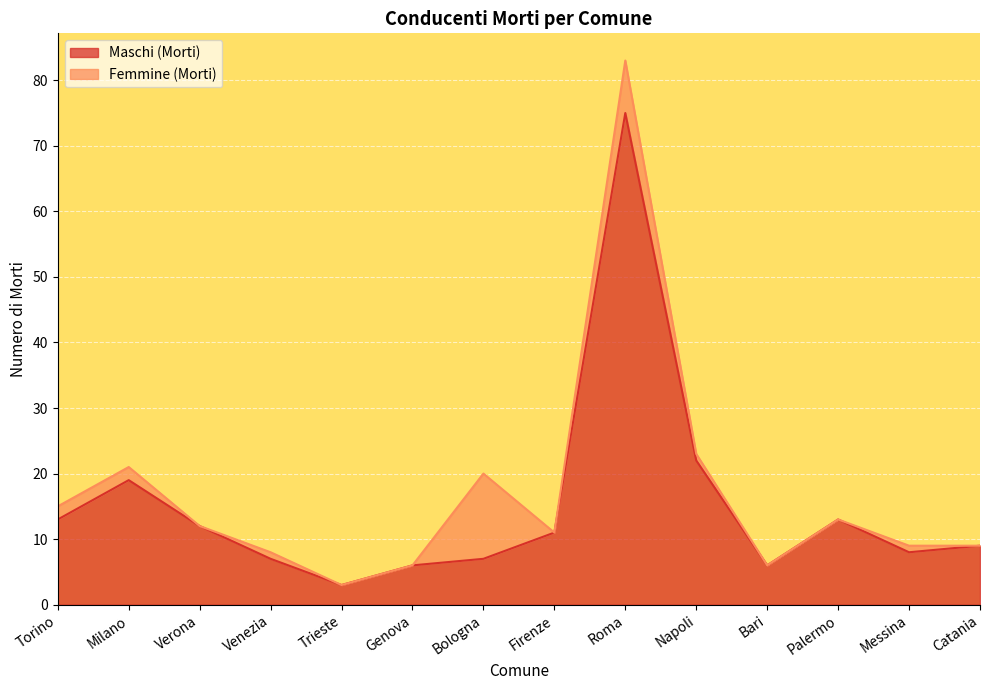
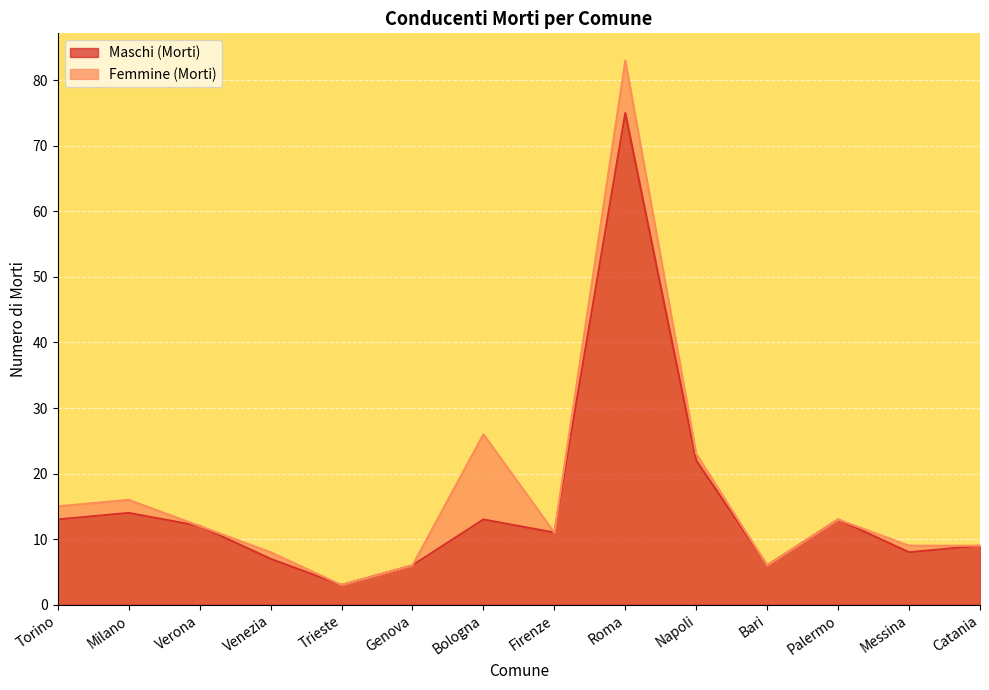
  {
    "Maschi (Morti)": {
      "Torino": 13,
-     "Milano": 19,
+     "Milano": 14,
      "Venezia": 7,
-     "Bologna": 7,
+     "Bologna": 13,
      "Roma": 75,
      "Napoli": 22,
      "Messina": 8
    },
    "Femmine (Morti)": {
      "Torino": 2,
      "Milano": 2,
      "Venezia": 1,
      "Bologna": 13,
      "Roma": 8,
      "Napoli": 1,
      "Messina": 1
    }
  }
